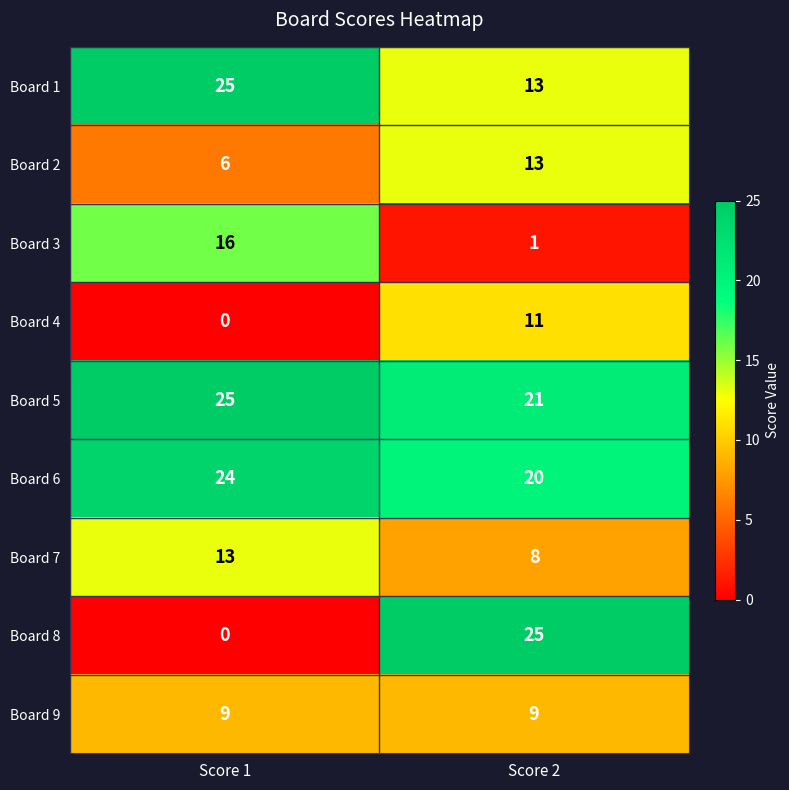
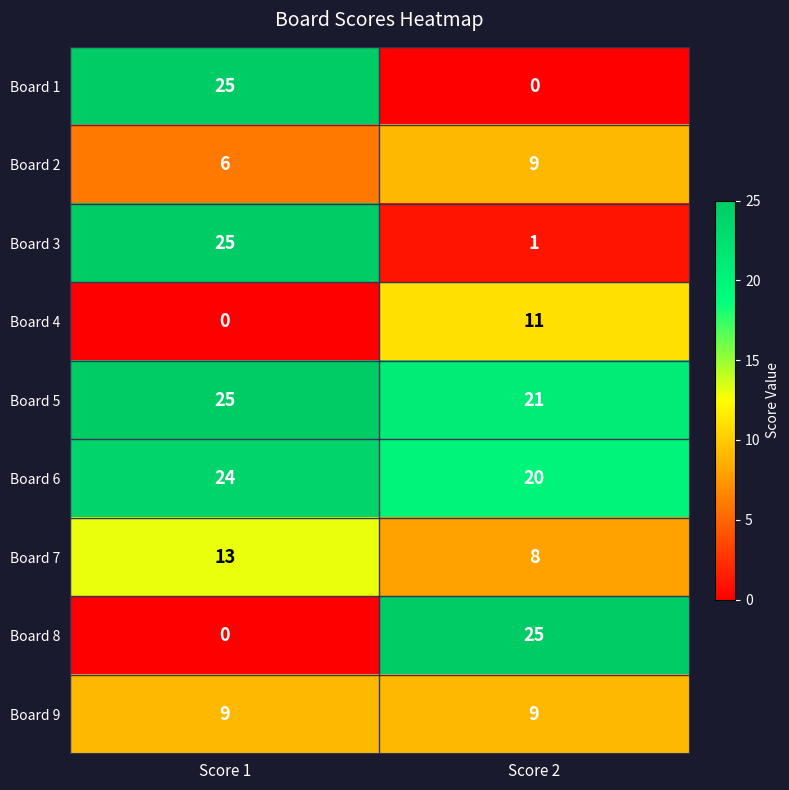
  {
    "Board 1": {
      "Score 1": 25,
-     "Score 2": 13
+     "Score 2": 0
    },
    "Board 2": {
      "Score 1": 6,
-     "Score 2": 13
+     "Score 2": 9
    },
    "Board 3": {
-     "Score 1": 16,
+     "Score 1": 25,
      "Score 2": 1
    },
    "Board 4": {
      "Score 1": 0,
      "Score 2": 11
    },
    "Board 5": {
      "Score 1": 25,
      "Score 2": 21
    },
    "Board 6": {
      "Score 1": 24,
      "Score 2": 20
    },
    "Board 7": {
      "Score 1": 13,
      "Score 2": 8
    },
    "Board 8": {
      "Score 1": 0,
      "Score 2": 25
    },
    "Board 9": {
      "Score 1": 9,
      "Score 2": 9
    }
  }
